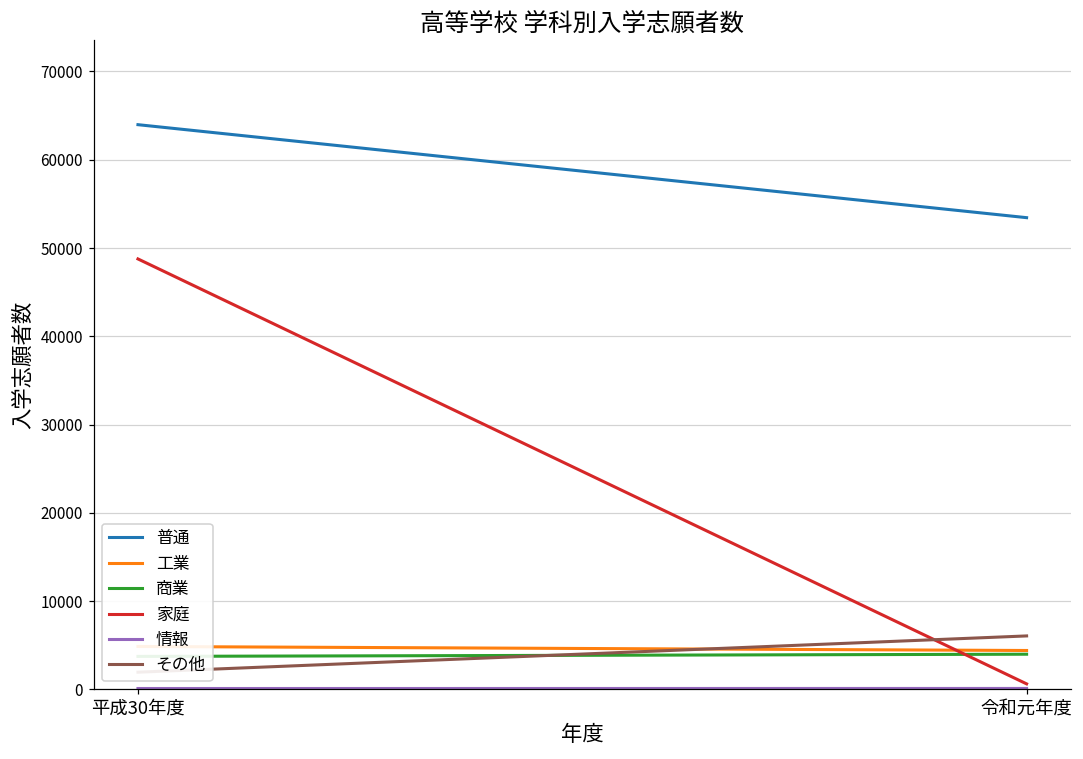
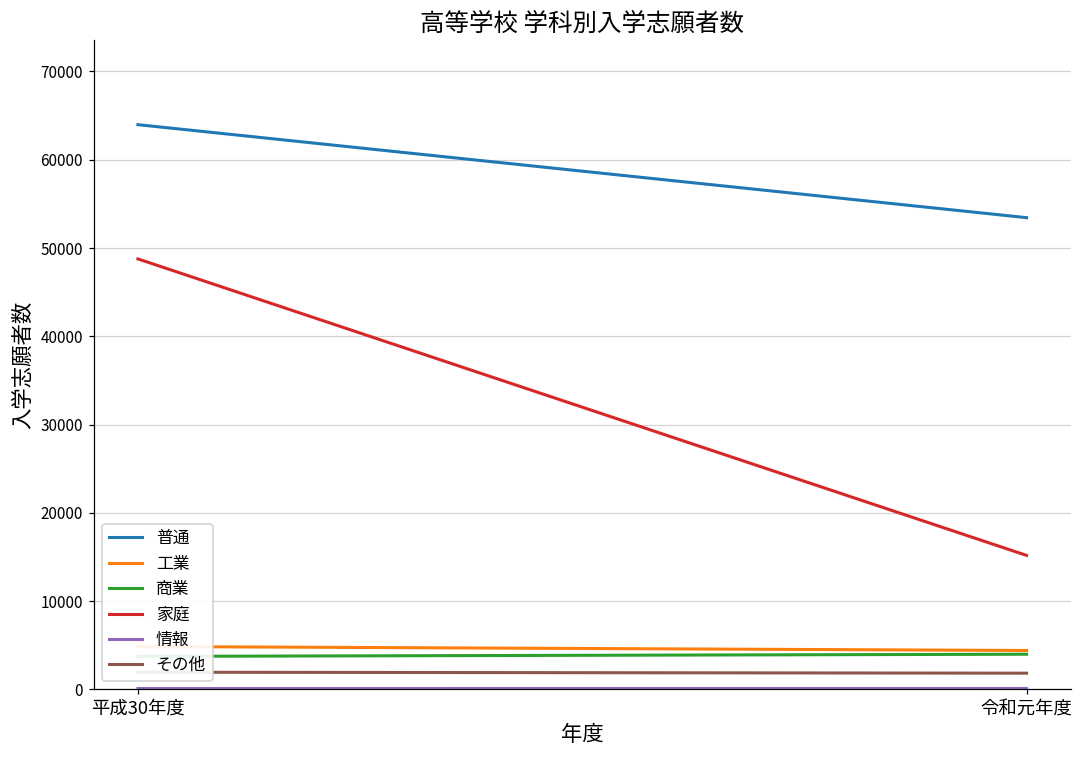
  {
    "普通": {
      "平成30年度": 64000,
      "令和元年度": 53000
    },
    "工業": {
      "令和元年度": 4000
    },
    "商業": {
      "令和元年度": 4000
    },
    "家庭": {
      "平成30年度": 49000,
-     "令和元年度": 1000
+     "令和元年度": 15000
    },
    "情報": {
      "平成30年度": 0,
      "令和元年度": 0
    },
    "その他": {
-     "令和元年度": 6000
+     "令和元年度": 2000
    }
  }
